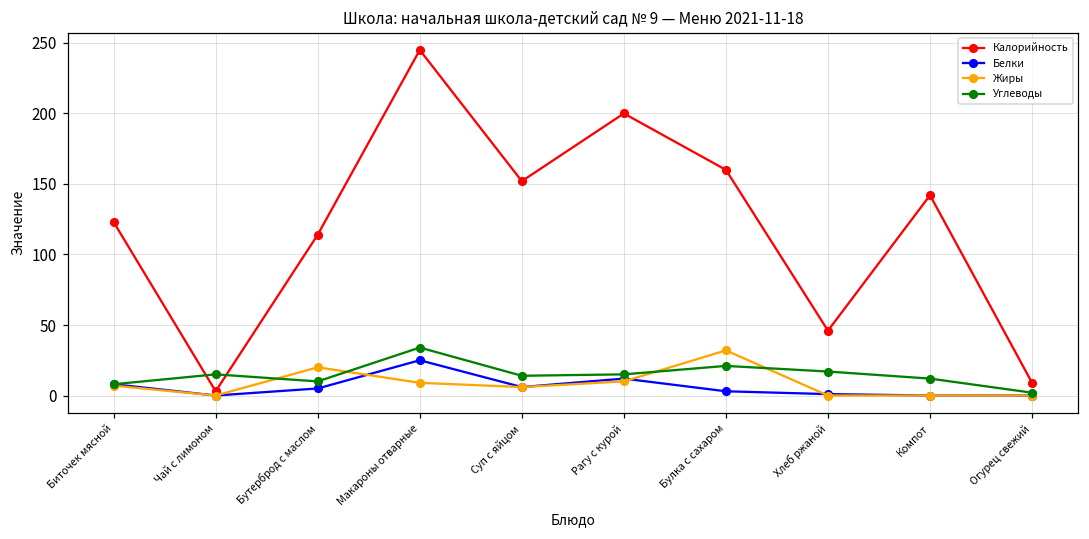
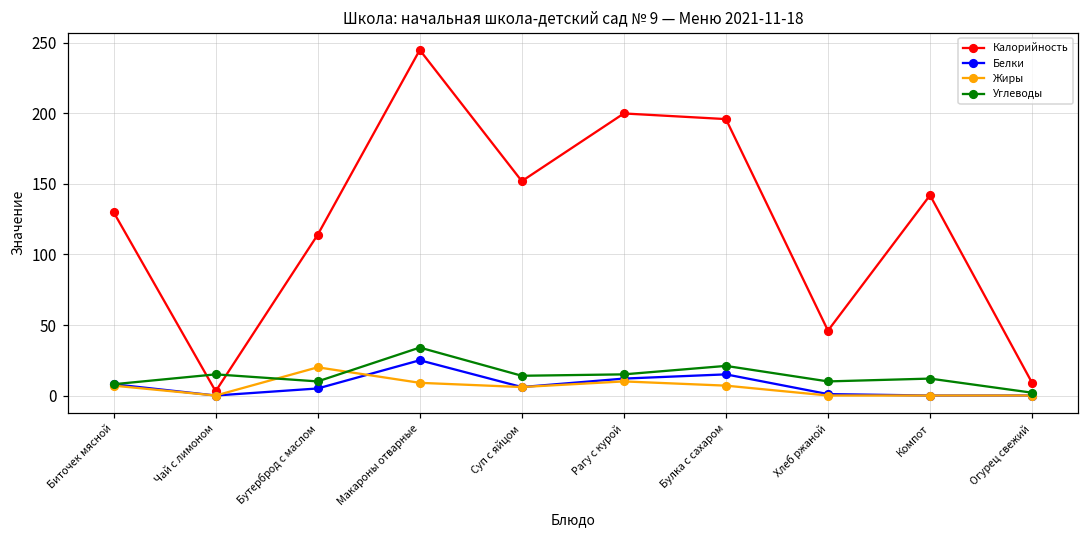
  {
    "Калорийность": {
-     "Биточек мясной": 123,
+     "Биточек мясной": 130,
      "Чай с лимоном": 3,
      "Бутерброд с маслом": 114,
      "Макароны отварные": 245,
      "Суп с яйцом": 152,
      "Рагу с курой": 200,
-     "Булка с сахаром": 160,
+     "Булка с сахаром": 196,
      "Хлеб ржаной": 46,
      "Компот": 142,
      "Огурец свежий": 9
    },
    "Белки": {
      "Бутерброд с маслом": 5,
      "Макароны отварные": 25,
-     "Булка с сахаром": 3
+     "Булка с сахаром": 15
    },
    "Жиры": {
      "Бутерброд с маслом": 20,
      "Макароны отварные": 9,
-     "Булка с сахаром": 32
+     "Булка с сахаром": 7
    },
    "Углеводы": {
      "Чай с лимоном": 15,
      "Бутерброд с маслом": 10,
      "Макароны отварные": 34,
      "Суп с яйцом": 14,
      "Рагу с курой": 15,
      "Булка с сахаром": 21,
-     "Хлеб ржаной": 17,
+     "Хлеб ржаной": 10,
      "Компот": 12,
      "Огурец свежий": 2
    }
  }
